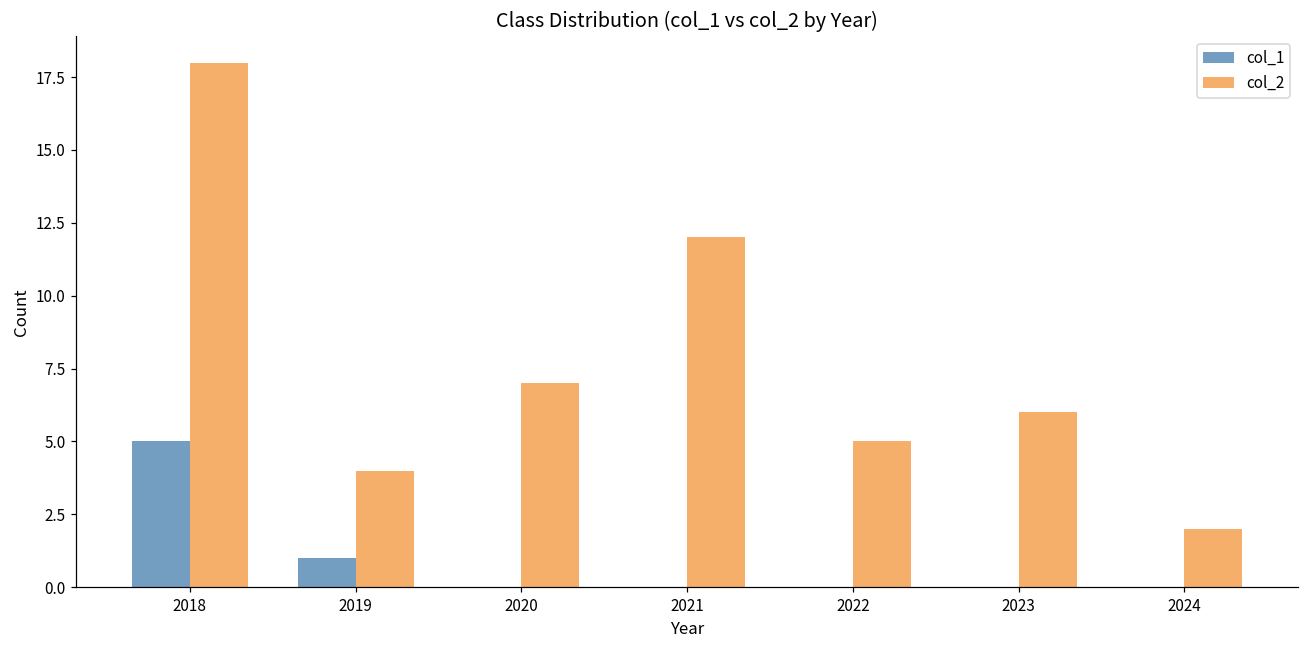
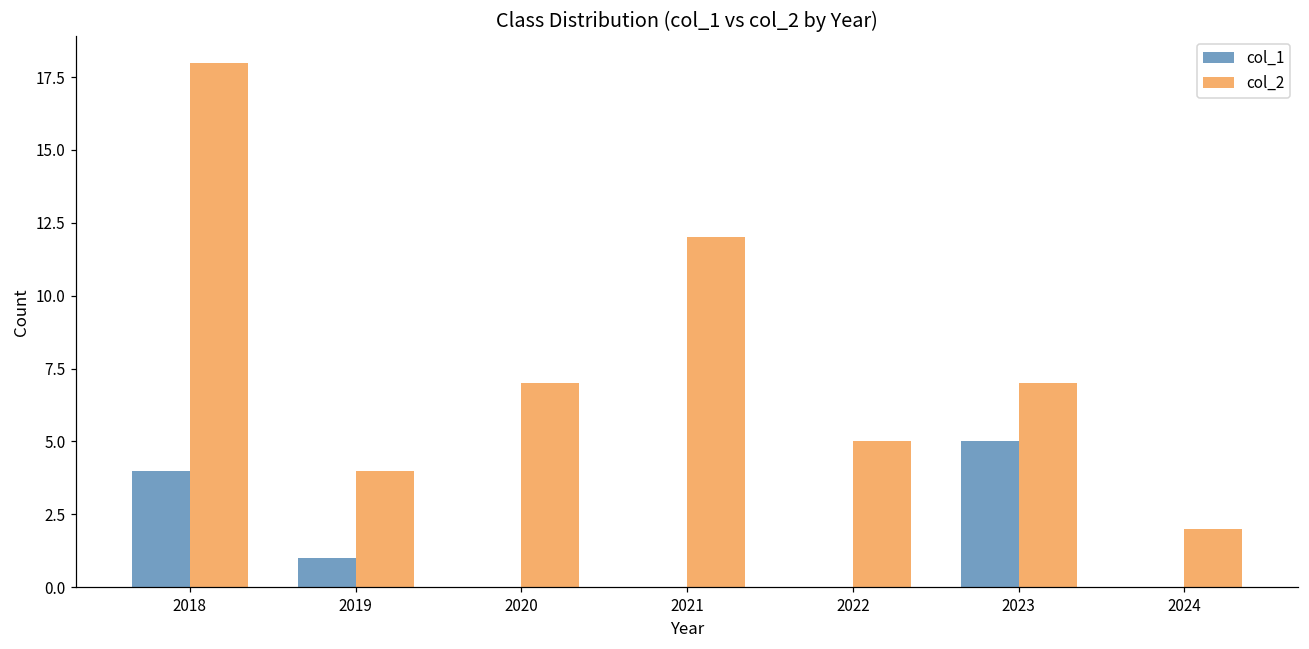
  {
    "col_1": {
-     "2018": 5,
+     "2018": 4,
      "2019": 1,
      "2020": 0,
      "2021": 0,
      "2022": 0,
-     "2023": 0,
+     "2023": 5,
      "2024": 0
    },
    "col_2": {
      "2018": 18,
      "2019": 4,
      "2020": 7,
      "2021": 12,
      "2022": 5,
-     "2023": 6,
+     "2023": 7,
      "2024": 2
    }
  }
